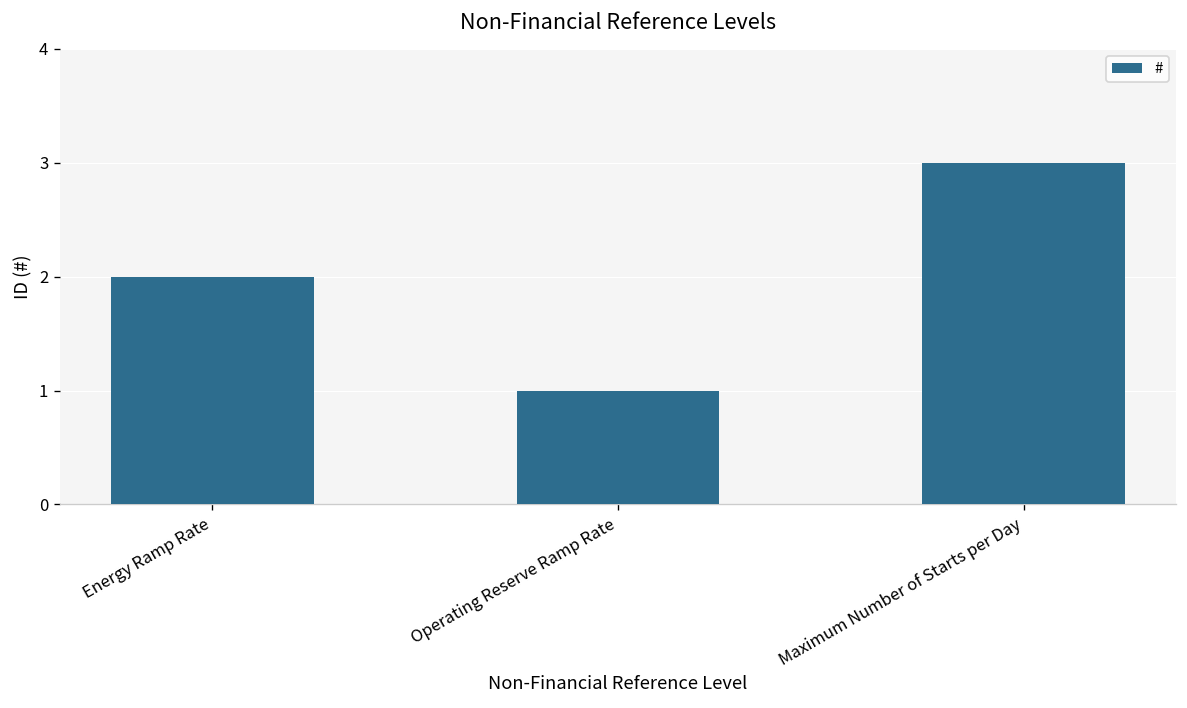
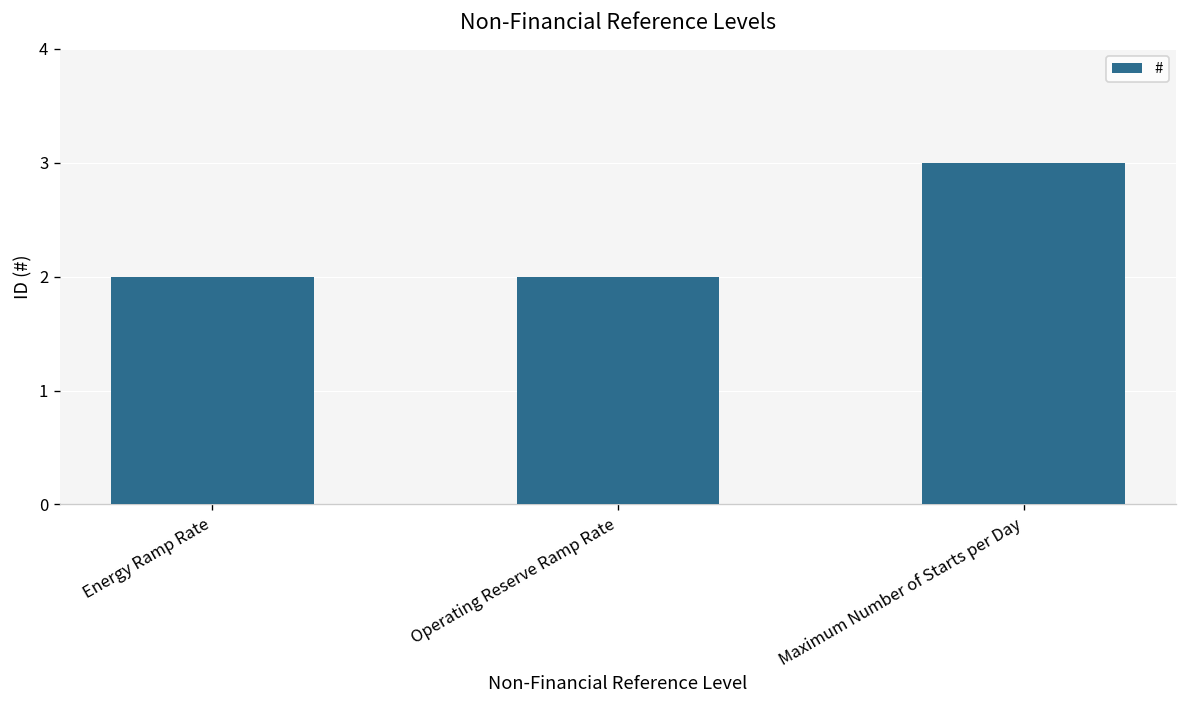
  {
    "Energy Ramp Rate": 2,
-   "Operating Reserve Ramp Rate": 1,
+   "Operating Reserve Ramp Rate": 2,
    "Maximum Number of Starts per Day": 3
  }
